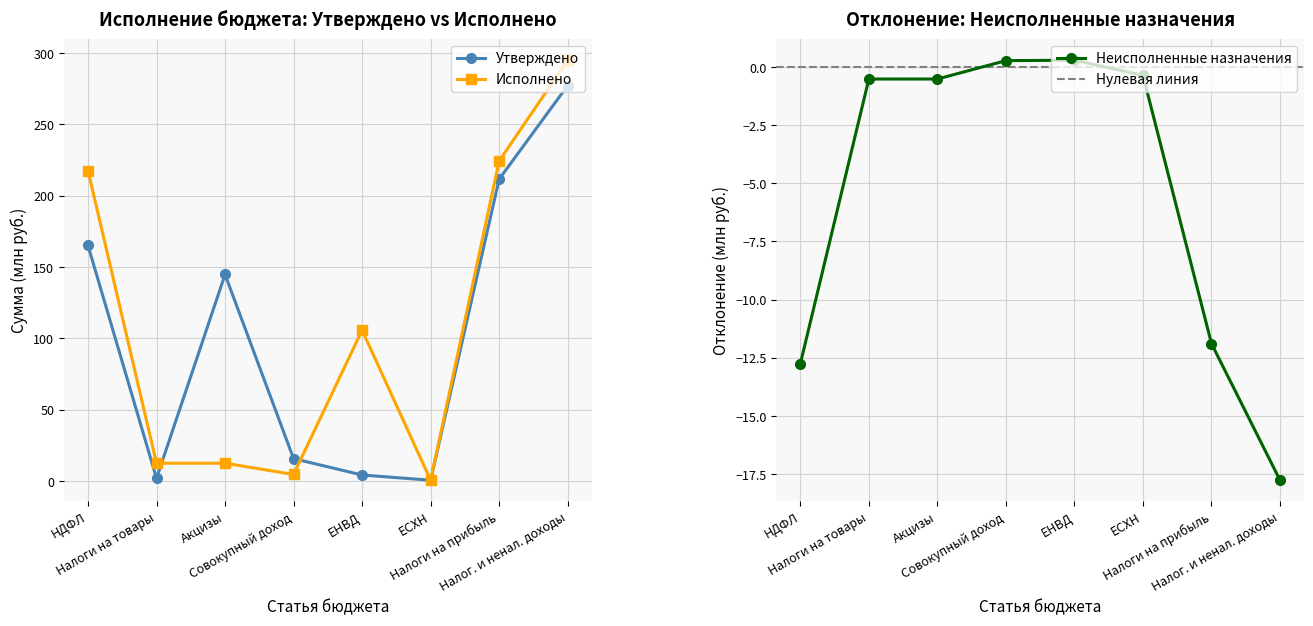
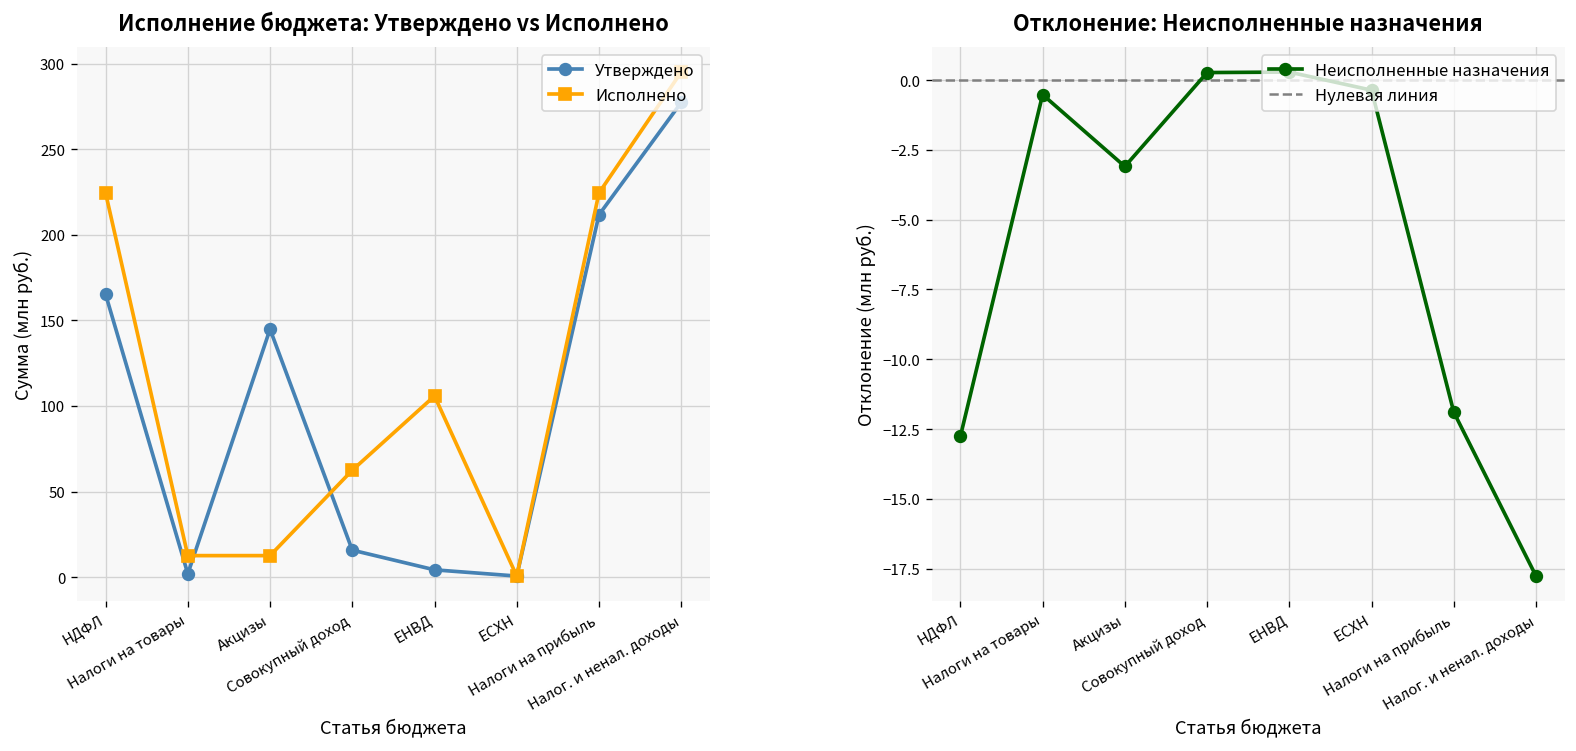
  {
    "Исполнение бюджета: Утверждено vs Исполнено": {
      "Утверждено": {
        "НДФЛ": 165,
        "Налоги на товары": 2,
        "Акцизы": 145,
        "Совокупный доход": 16,
        "ЕНВД": 4,
        "Налоги на прибыль": 212
      },
      "Исполнено": {
-       "НДФЛ": 218,
+       "НДФЛ": 224,
        "Налоги на товары": 13,
        "Акцизы": 13,
-       "Совокупный доход": 5,
+       "Совокупный доход": 62,
        "ЕНВД": 106,
        "Налоги на прибыль": 224
      }
    },
    "Отклонение: Неисполненные назначения": {
      "НДФЛ": -12.8,
      "Налоги на товары": -0.5,
-     "Акцизы": -0.5,
+     "Акцизы": -3.1,
      "Совокупный доход": 0.3,
      "Налоги на прибыль": -11.9,
      "Налог. и ненал. доходы": -17.8
    }
  }
